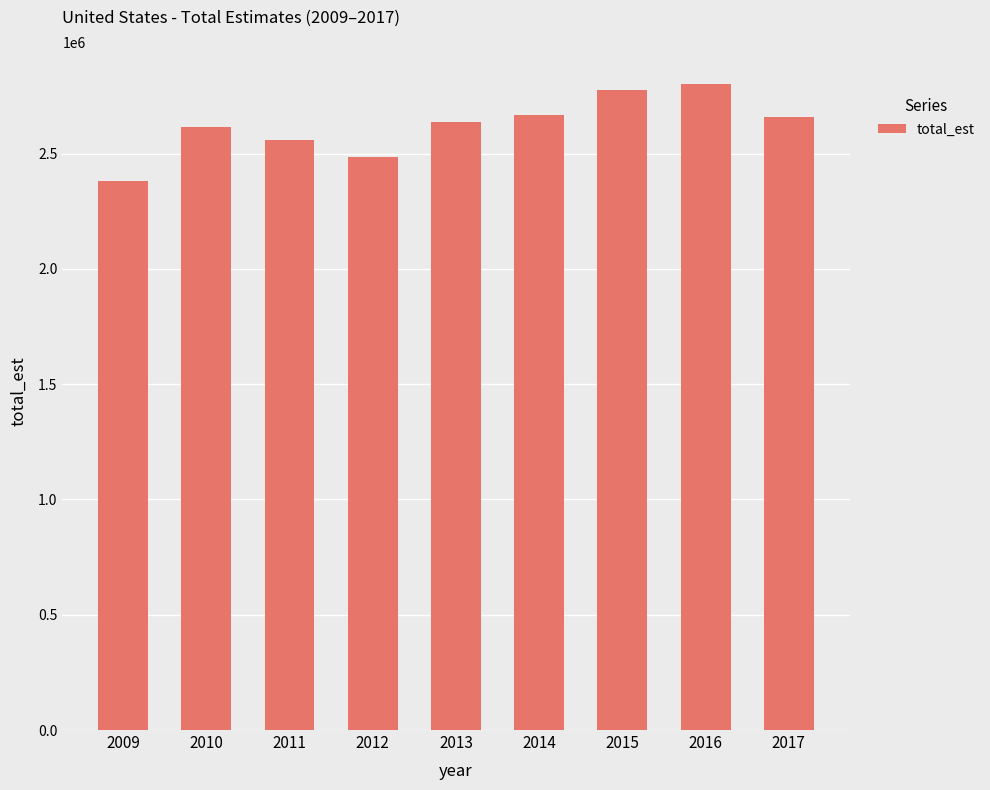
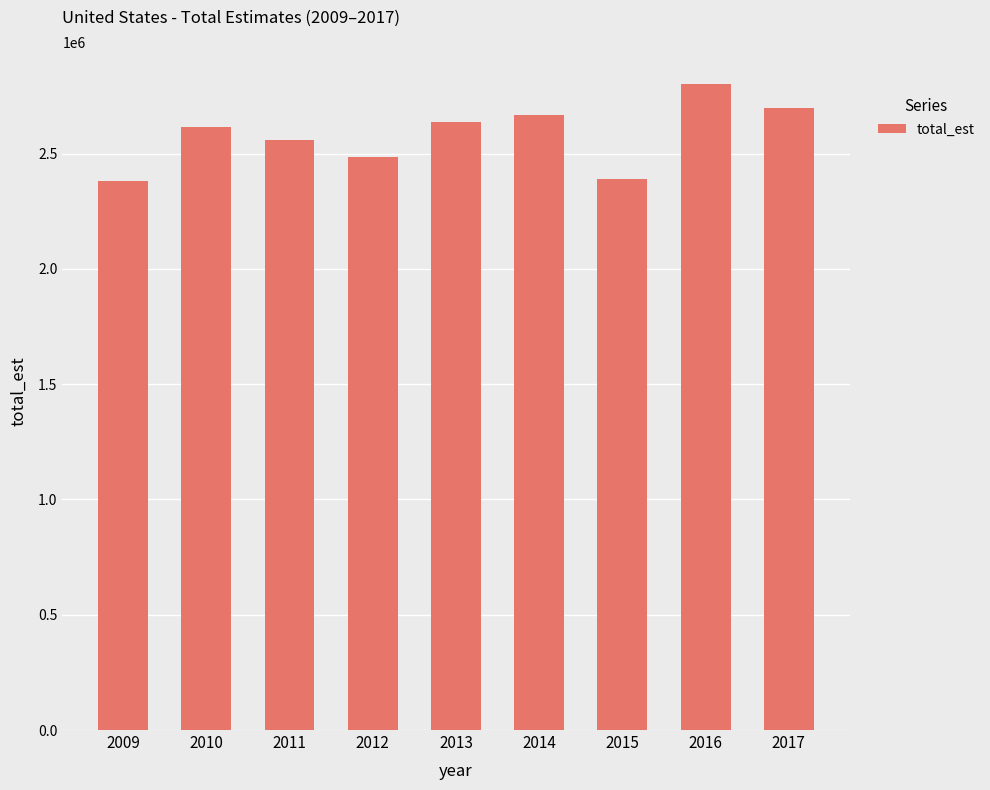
  {
    "2009": 2380000,
    "2010": 2610000,
    "2011": 2560000,
    "2012": 2480000,
    "2013": 2640000,
    "2014": 2670000,
-   "2015": 2770000,
+   "2015": 2390000,
    "2016": 2800000,
-   "2017": 2660000
+   "2017": 2700000
  }
